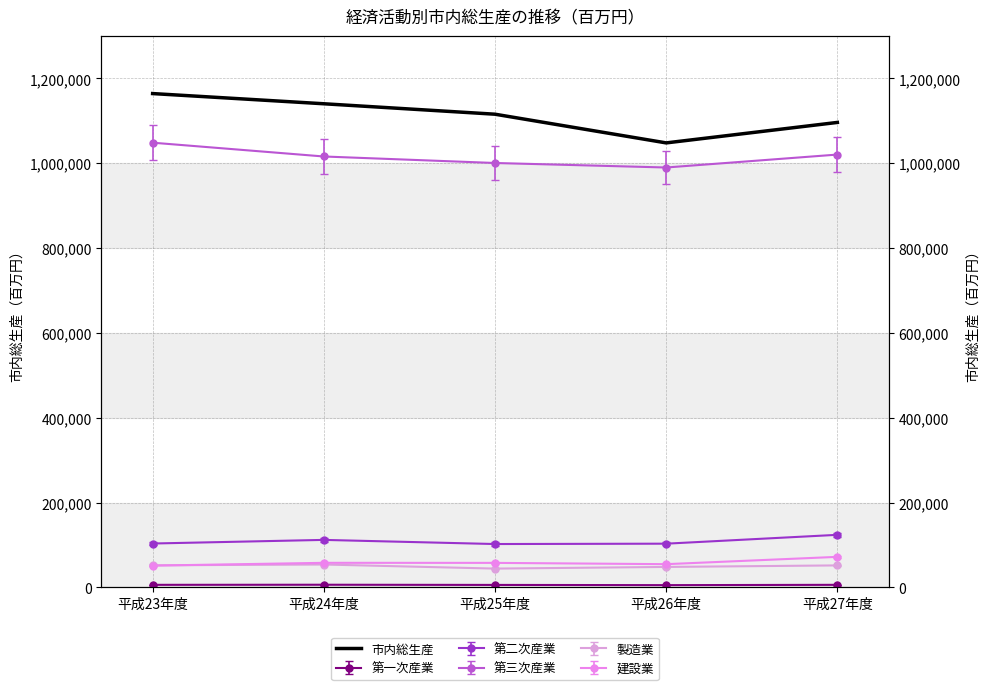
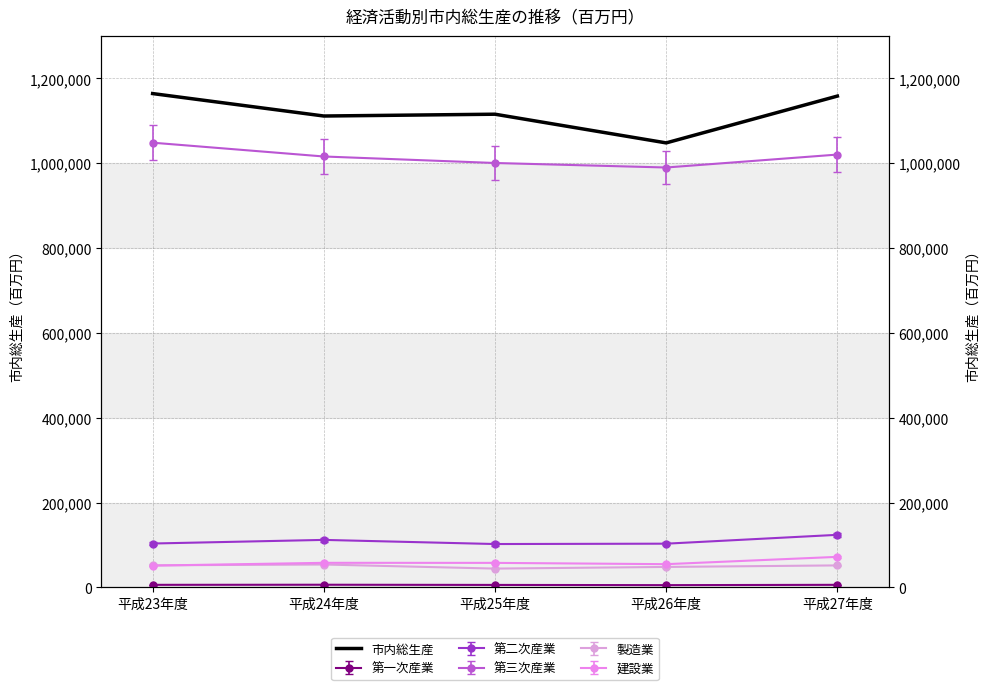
  {
    "市内総生産": {
      "平成23年度": "1,160,000",
-     "平成24年度": "1,140,000",
+     "平成24年度": "1,110,000",
      "平成25年度": "1,120,000",
      "平成26年度": "1,050,000",
-     "平成27年度": "1,100,000"
+     "平成27年度": "1,160,000"
    }
  }
